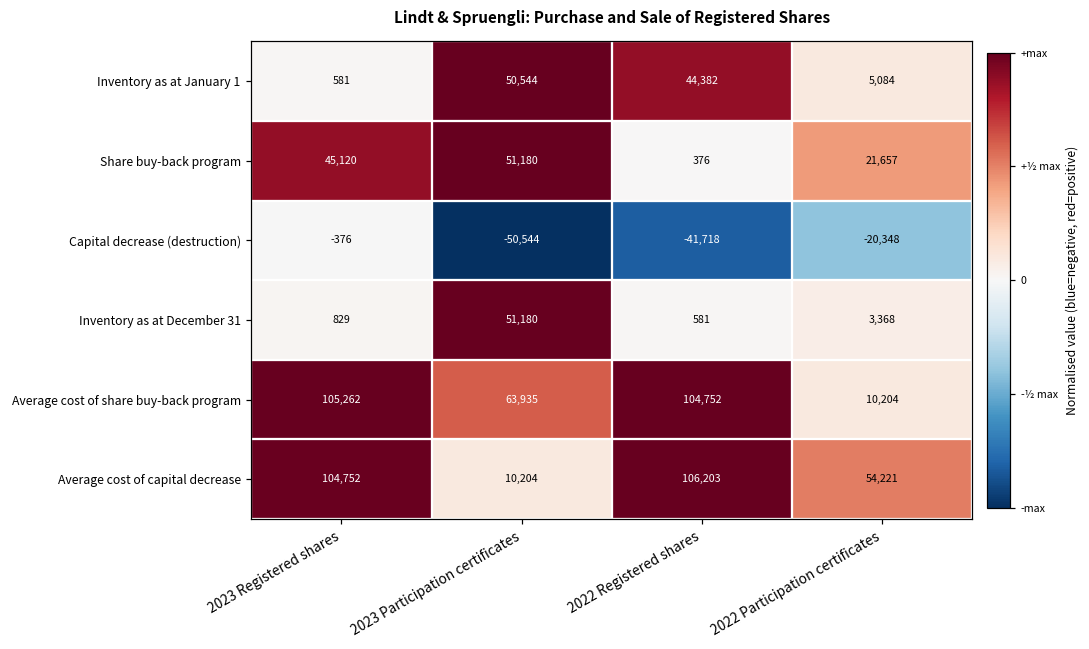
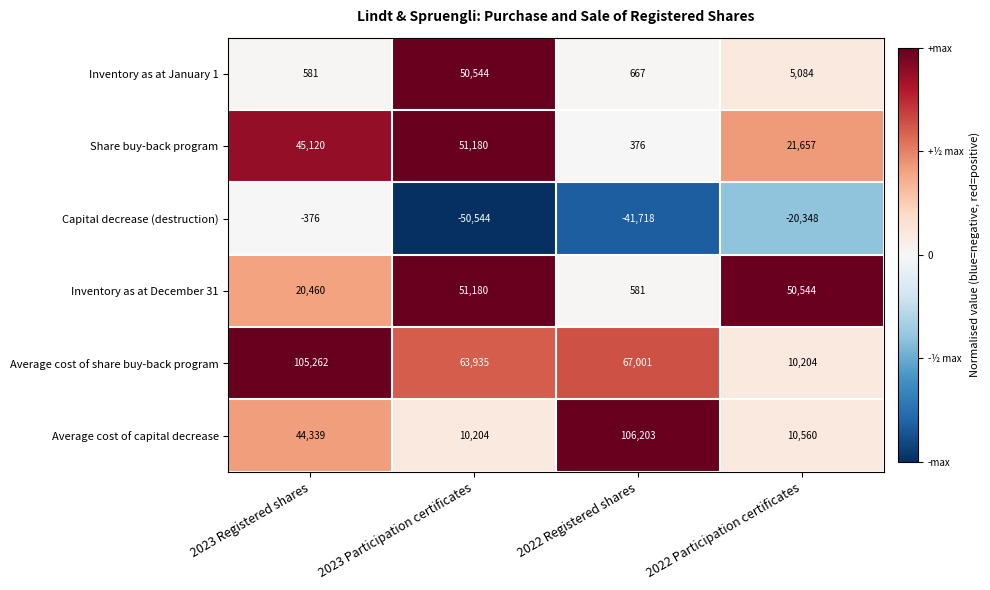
  {
    "Inventory as at January 1": {
      "2023 Registered shares": "581",
      "2023 Participation certificates": "50,544",
-     "2022 Registered shares": "44,382",
+     "2022 Registered shares": "667",
      "2022 Participation certificates": "5,084"
    },
    "Share buy-back program": {
      "2023 Registered shares": "45,120",
      "2023 Participation certificates": "51,180",
      "2022 Registered shares": "376",
      "2022 Participation certificates": "21,657"
    },
    "Capital decrease (destruction)": {
      "2023 Registered shares": "-376",
      "2023 Participation certificates": "-50,544",
      "2022 Registered shares": "-41,718",
      "2022 Participation certificates": "-20,348"
    },
    "Inventory as at December 31": {
-     "2023 Registered shares": "829",
+     "2023 Registered shares": "20,460",
      "2023 Participation certificates": "51,180",
      "2022 Registered shares": "581",
-     "2022 Participation certificates": "3,368"
+     "2022 Participation certificates": "50,544"
    },
    "Average cost of share buy-back program": {
      "2023 Registered shares": "105,262",
      "2023 Participation certificates": "63,935",
-     "2022 Registered shares": "104,752",
+     "2022 Registered shares": "67,001",
      "2022 Participation certificates": "10,204"
    },
    "Average cost of capital decrease": {
-     "2023 Registered shares": "104,752",
+     "2023 Registered shares": "44,339",
      "2023 Participation certificates": "10,204",
      "2022 Registered shares": "106,203",
-     "2022 Participation certificates": "54,221"
+     "2022 Participation certificates": "10,560"
    }
  }
